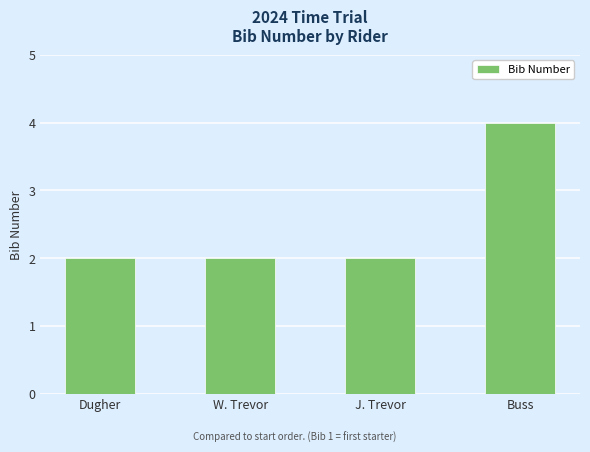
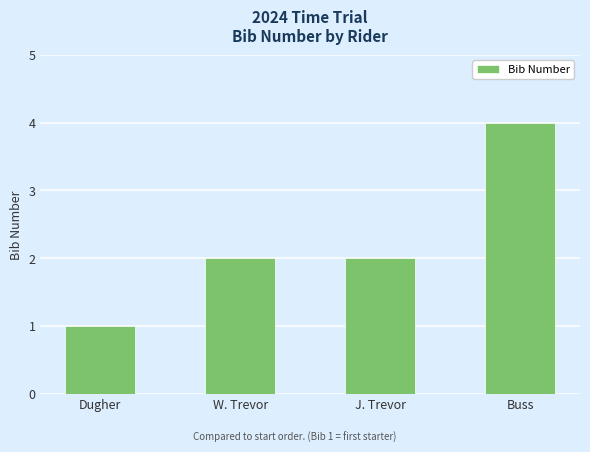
  {
-   "Dugher": 2,
+   "Dugher": 1,
    "W. Trevor": 2,
    "J. Trevor": 2,
    "Buss": 4
  }
